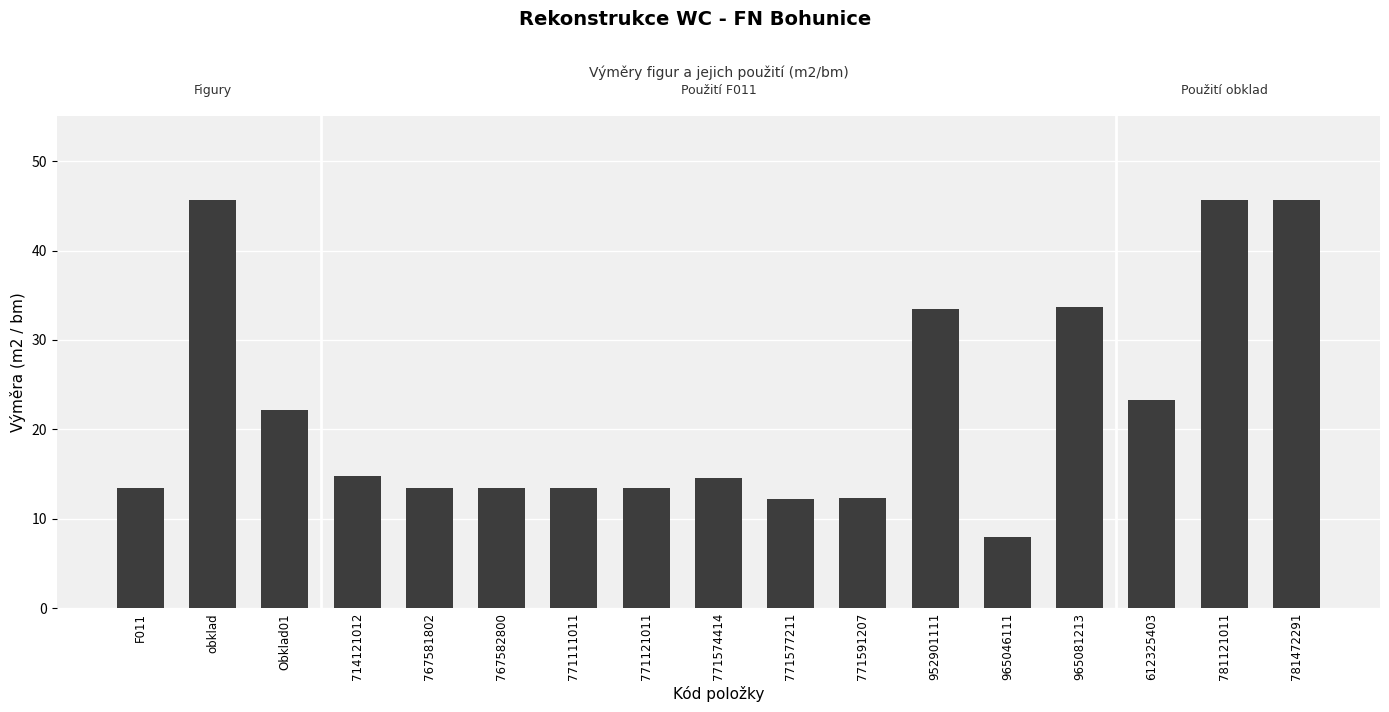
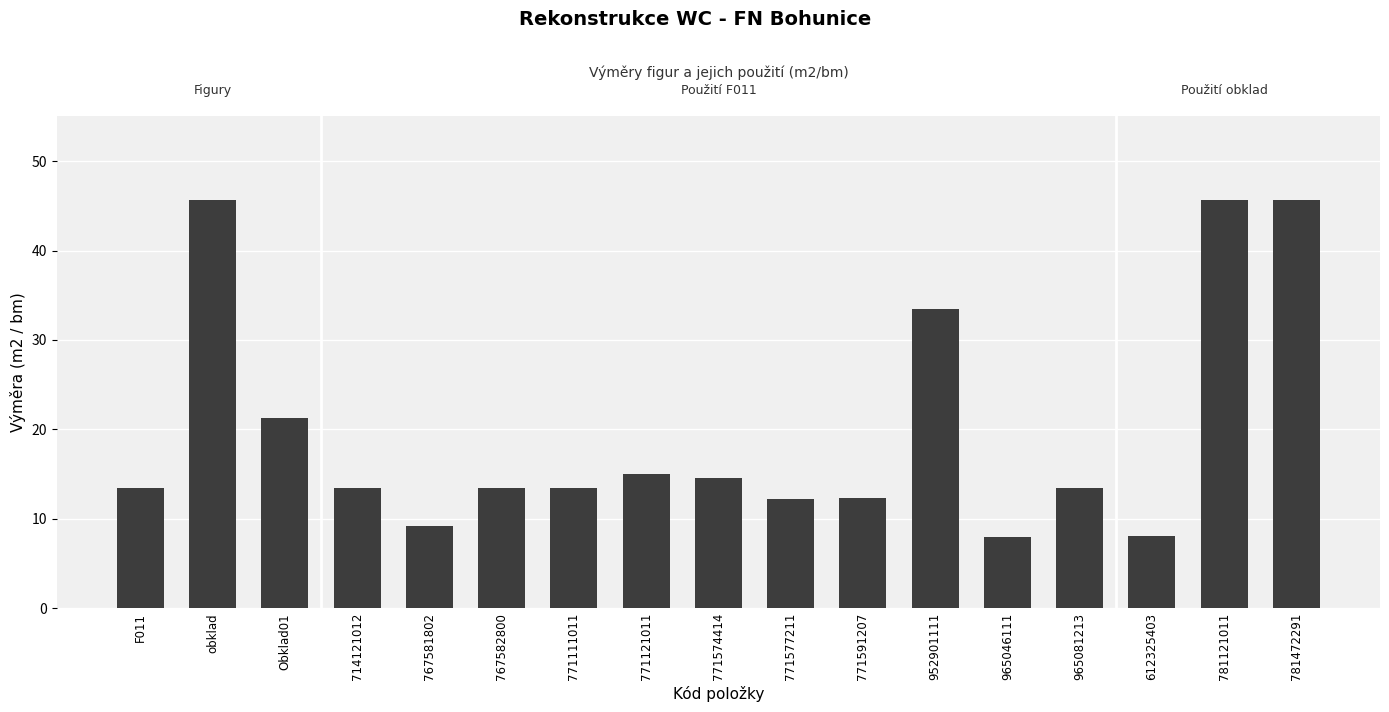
  {
    "F011": 13,
    "obklad": 46,
-   "Obklad01": 22,
-   "714121012": 15,
-   "767581802": 13,
+   "Obklad01": 21,
+   "714121012": 13,
+   "767581802": 9,
    "767582800": 13,
    "771111011": 13,
-   "771121011": 13,
+   "771121011": 15,
    "771574414": 15,
    "771577211": 12,
    "771591207": 12,
    "952901111": 33,
    "965046111": 8,
-   "965081213": 34,
-   "612325403": 23,
+   "965081213": 13,
+   "612325403": 8,
    "781121011": 46,
    "781472291": 46
  }
